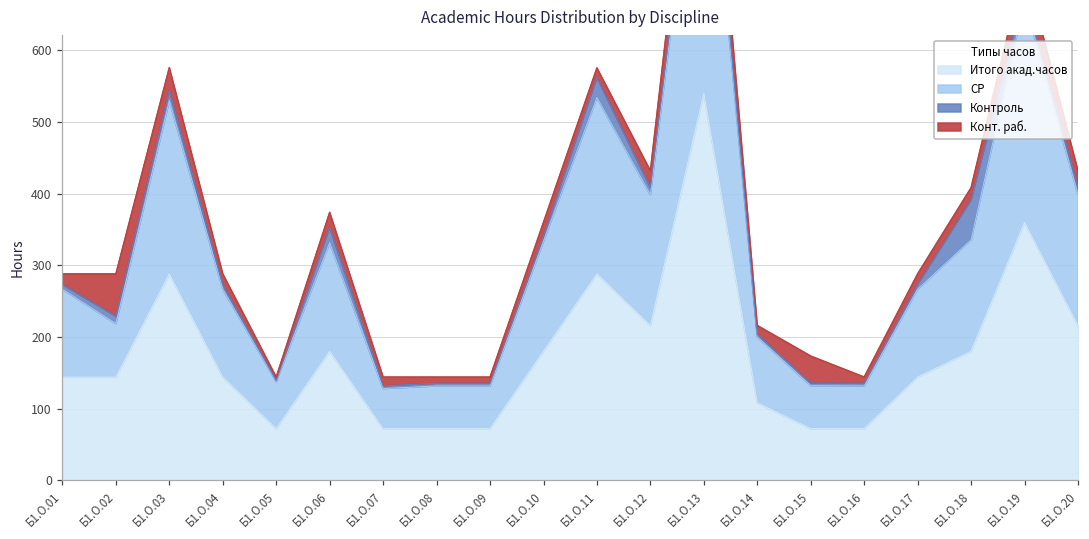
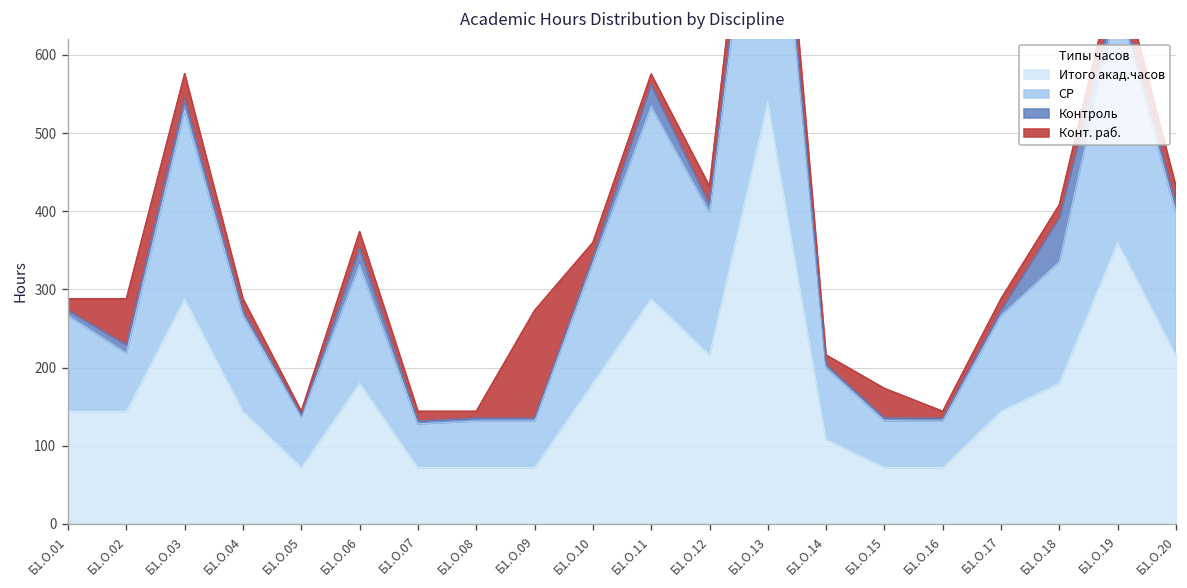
  {
    "Контроль": {
      "Б1.О.01": 10,
      "Б1.О.02": 10,
      "Б1.О.03": 10,
      "Б1.О.04": 10,
      "Б1.О.06": 20,
      "Б1.О.10": 10,
      "Б1.О.11": 30,
      "Б1.О.12": 10,
      "Б1.О.17": 10,
      "Б1.О.18": 60,
      "Б1.О.20": 10
    },
    "Конт. раб.": {
      "Б1.О.01": 10,
      "Б1.О.02": 60,
      "Б1.О.03": 30,
      "Б1.О.04": 10,
      "Б1.О.05": 0,
      "Б1.О.06": 20,
      "Б1.О.07": 10,
      "Б1.О.08": 10,
-     "Б1.О.09": 10,
+     "Б1.О.09": 140,
      "Б1.О.10": 20,
      "Б1.О.11": 10,
      "Б1.О.12": 20,
      "Б1.О.14": 10,
      "Б1.О.15": 40,
      "Б1.О.16": 10,
      "Б1.О.17": 10,
      "Б1.О.18": 20,
      "Б1.О.20": 20
    }
  }
